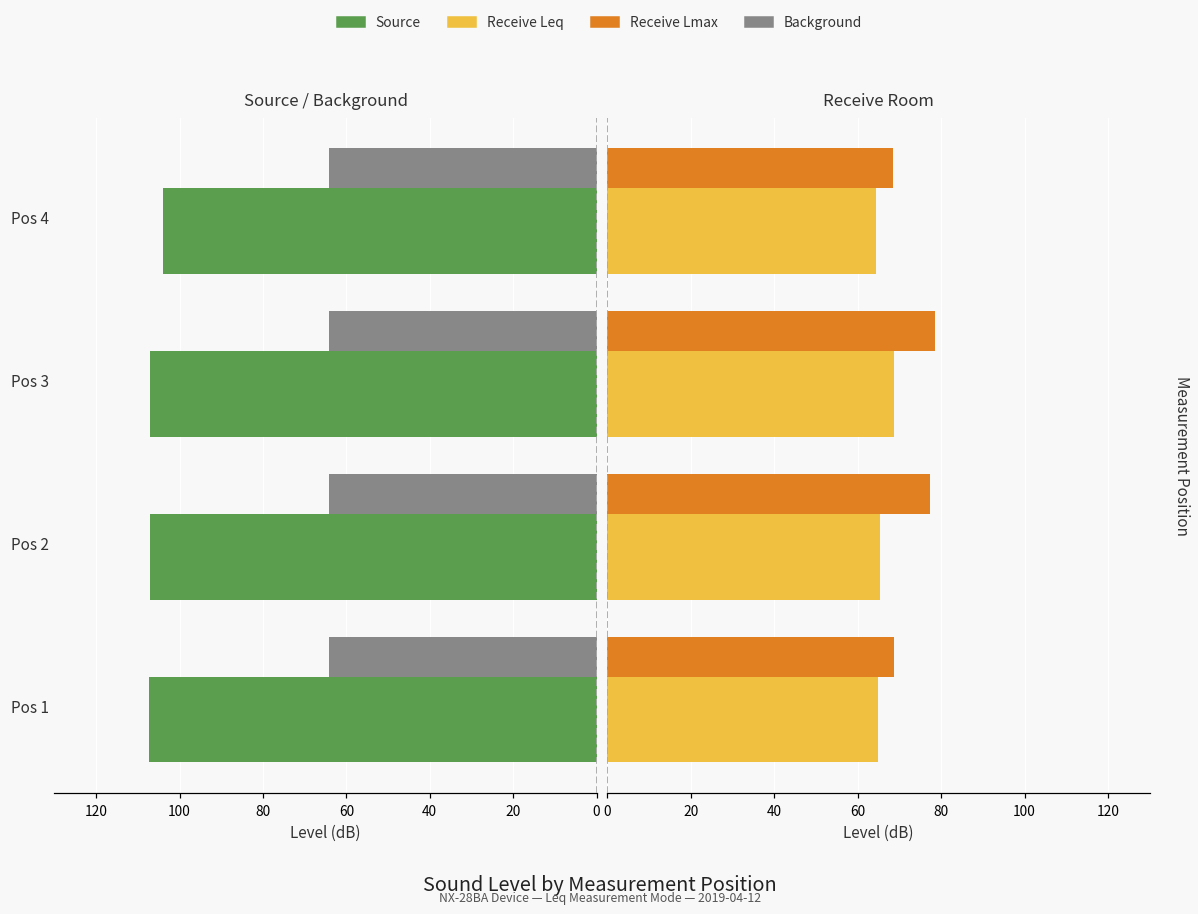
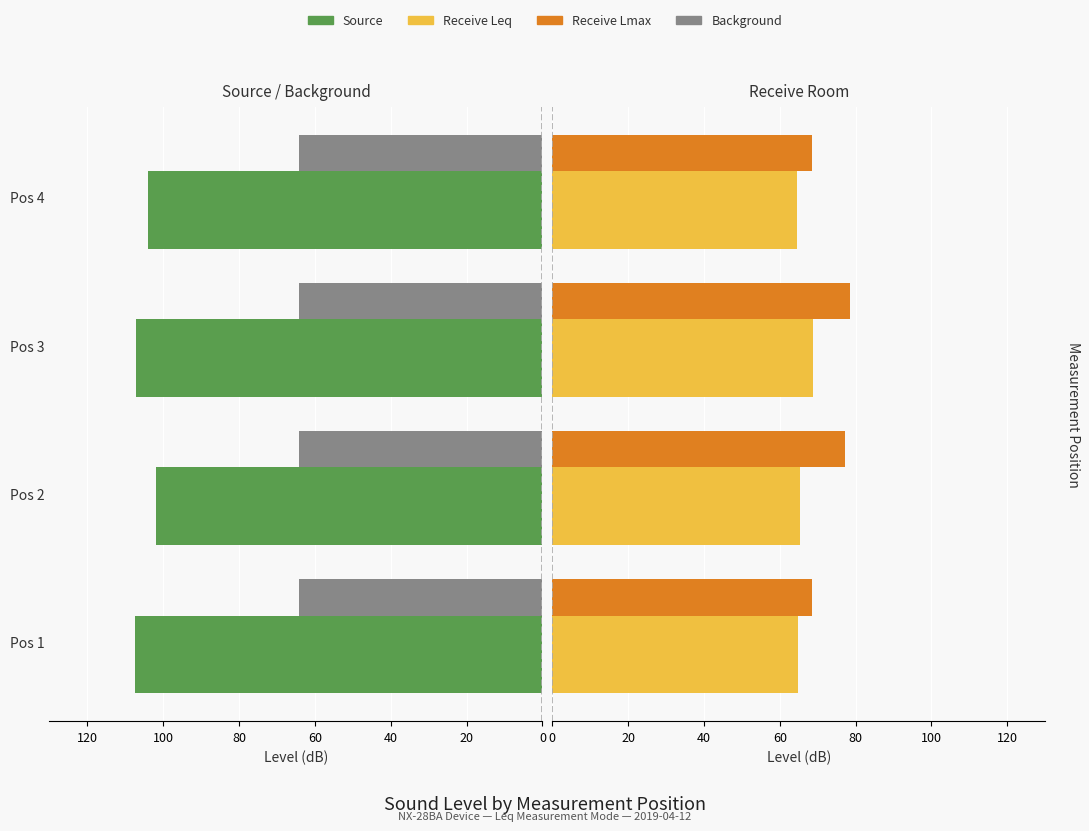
  {
    "Source / Background": {
      "Source": {
        "Pos 4": 104,
        "Pos 3": 107,
-       "Pos 2": 107,
+       "Pos 2": 102,
        "Pos 1": 107
      },
      "Background": {
        "Pos 4": 64,
        "Pos 3": 64,
        "Pos 2": 64,
        "Pos 1": 64
      }
    }
  }
